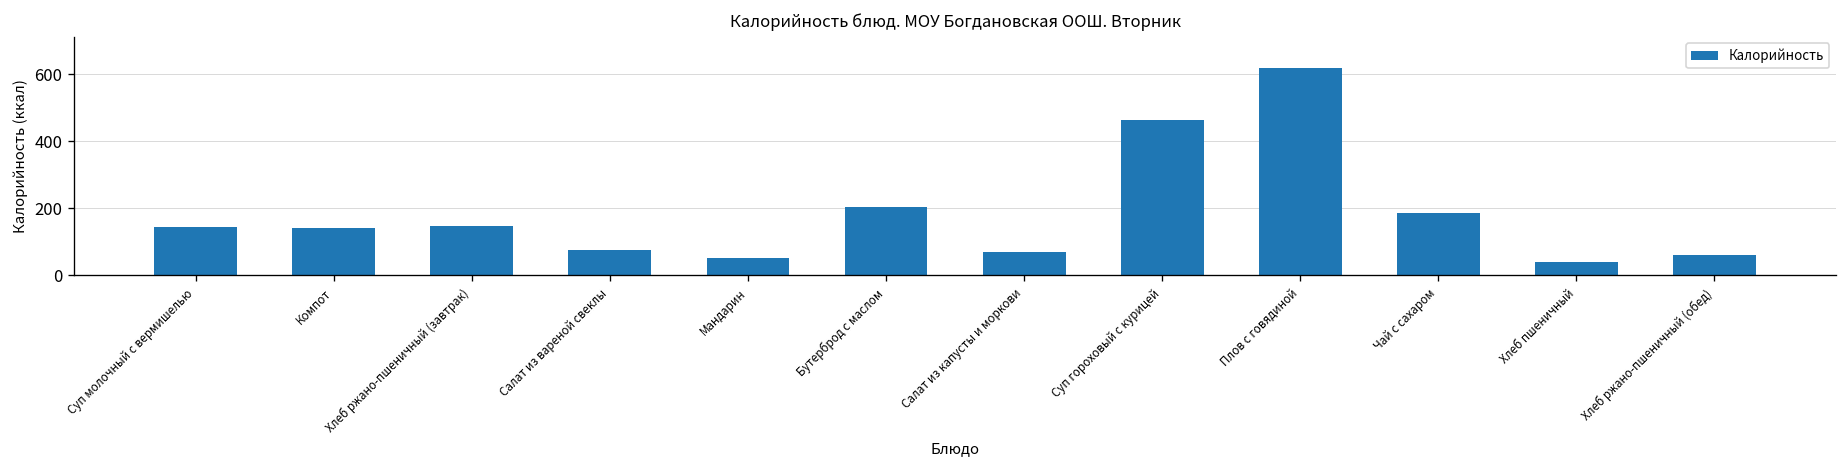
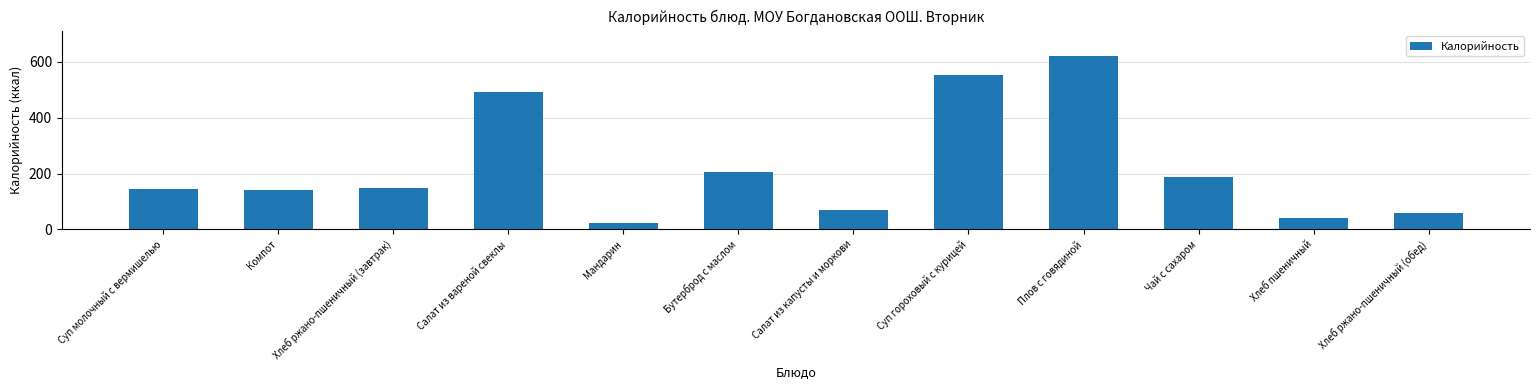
  {
    "Суп молочный с вермишелью": 150,
    "Компот": 140,
    "Хлеб ржано-пшеничный (завтрак)": 150,
-   "Салат из вареной свеклы": 80,
-   "Мандарин": 50,
+   "Салат из вареной свеклы": 490,
+   "Мандарин": 20,
    "Бутерброд с маслом": 210,
    "Салат из капусты и моркови": 70,
-   "Суп гороховый с курицей": 460,
+   "Суп гороховый с курицей": 550,
    "Плов с говядиной": 620,
    "Чай с сахаром": 190,
    "Хлеб пшеничный": 40,
    "Хлеб ржано-пшеничный (обед)": 60
  }
